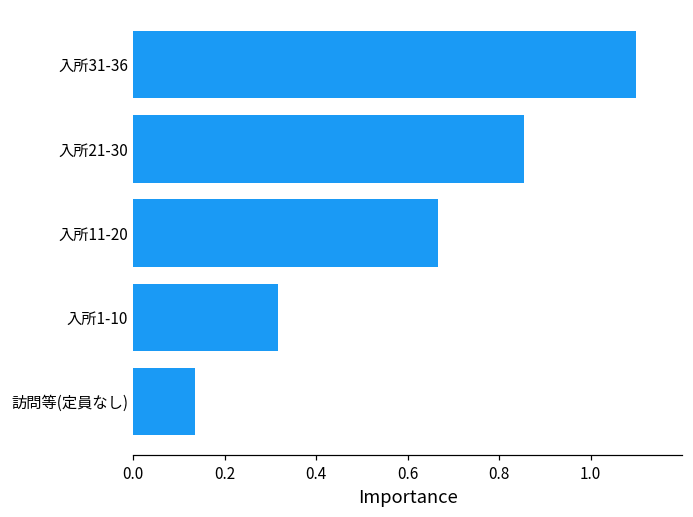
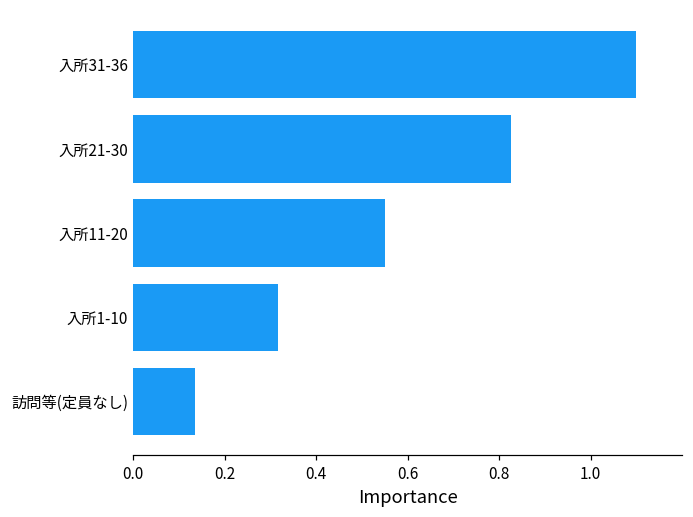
  {
    "入所31-36": 1.10,
-   "入所21-30": 0.85,
-   "入所11-20": 0.67,
+   "入所21-30": 0.83,
+   "入所11-20": 0.55,
    "入所1-10": 0.32,
    "訪問等(定員なし)": 0.13
  }
